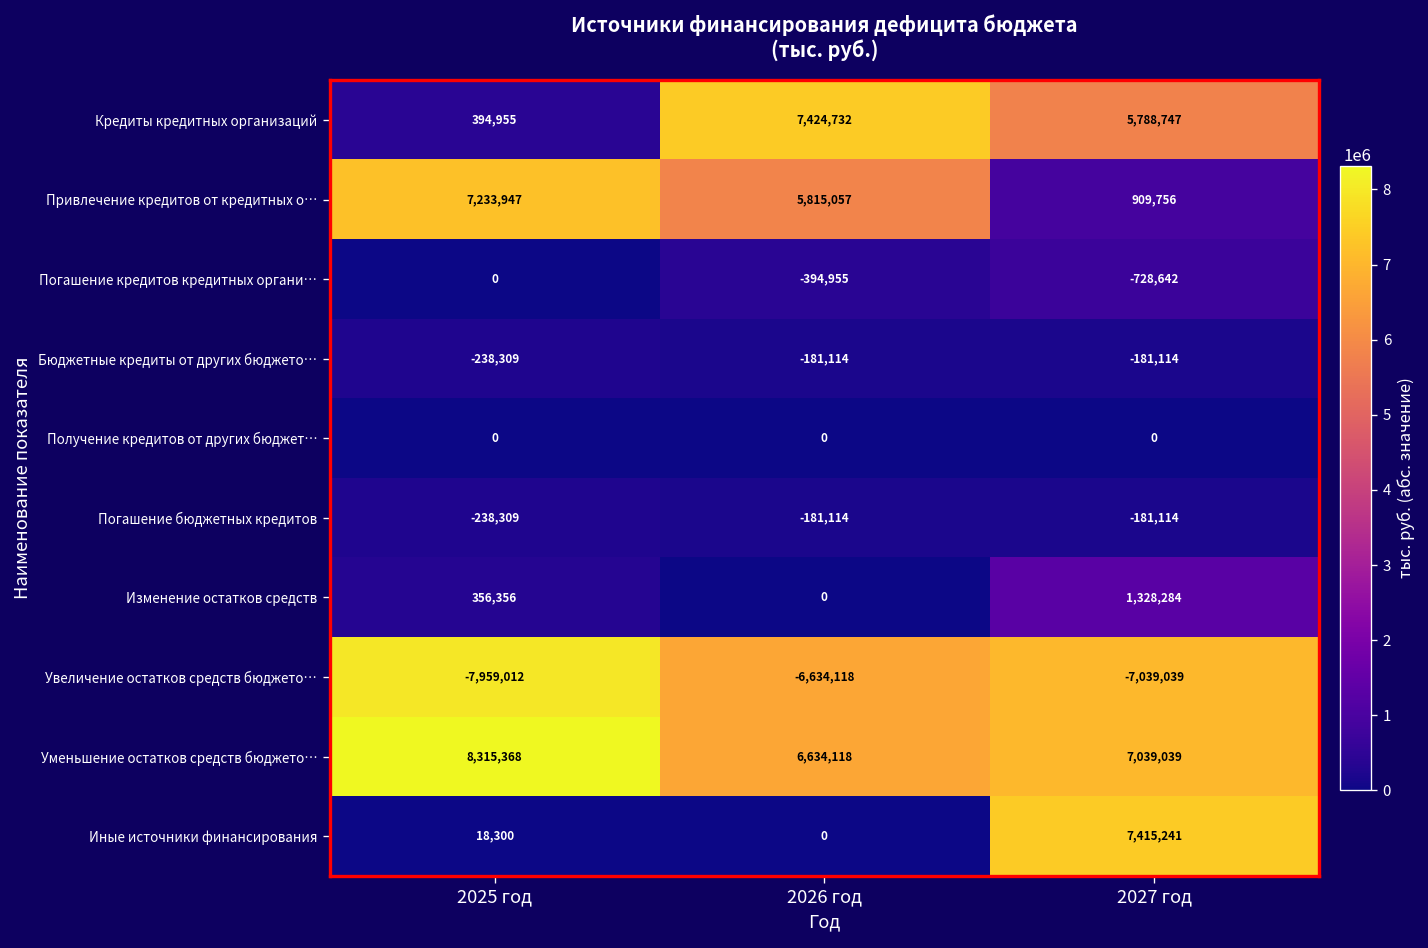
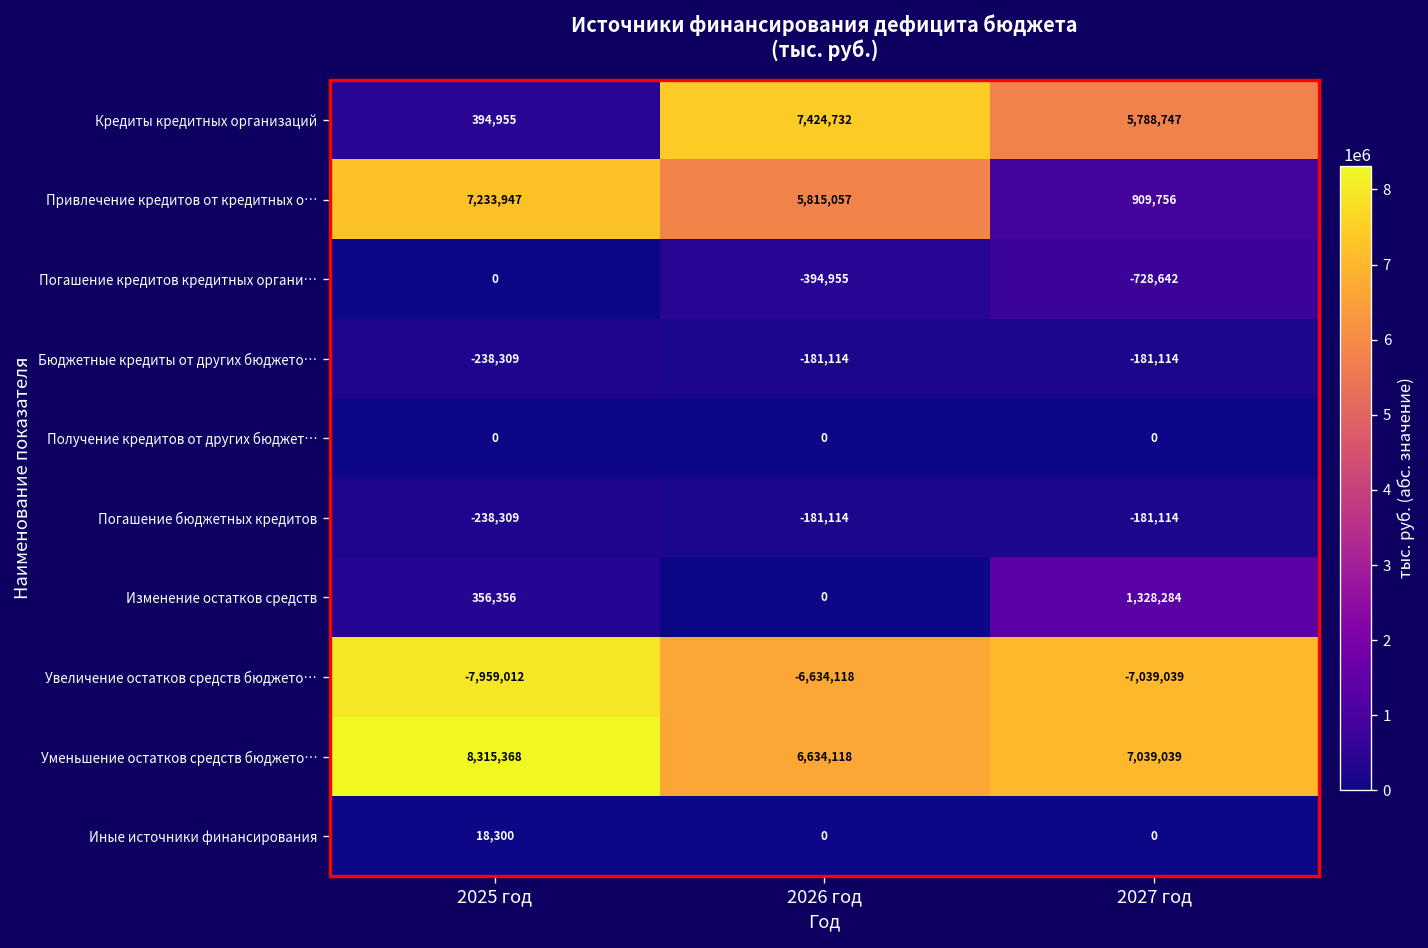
  {
    "Кредиты кредитных организаций": {
      "2025 год": "394,955",
      "2026 год": "7,424,732",
      "2027 год": "5,788,747"
    },
    "Привлечение кредитов от кредитных о…": {
      "2025 год": "7,233,947",
      "2026 год": "5,815,057",
      "2027 год": "909,756"
    },
    "Погашение кредитов кредитных органи…": {
      "2025 год": "0",
      "2026 год": "-394,955",
      "2027 год": "-728,642"
    },
    "Бюджетные кредиты от других бюджето…": {
      "2025 год": "-238,309",
      "2026 год": "-181,114",
      "2027 год": "-181,114"
    },
    "Получение кредитов от других бюджет…": {
      "2025 год": "0",
      "2026 год": "0",
      "2027 год": "0"
    },
    "Погашение бюджетных кредитов": {
      "2025 год": "-238,309",
      "2026 год": "-181,114",
      "2027 год": "-181,114"
    },
    "Изменение остатков средств": {
      "2025 год": "356,356",
      "2026 год": "0",
      "2027 год": "1,328,284"
    },
    "Увеличение остатков средств бюджето…": {
      "2025 год": "-7,959,012",
      "2026 год": "-6,634,118",
      "2027 год": "-7,039,039"
    },
    "Уменьшение остатков средств бюджето…": {
      "2025 год": "8,315,368",
      "2026 год": "6,634,118",
      "2027 год": "7,039,039"
    },
    "Иные источники финансирования": {
      "2025 год": "18,300",
      "2026 год": "0",
-     "2027 год": "7,415,241"
+     "2027 год": "0"
    }
  }
